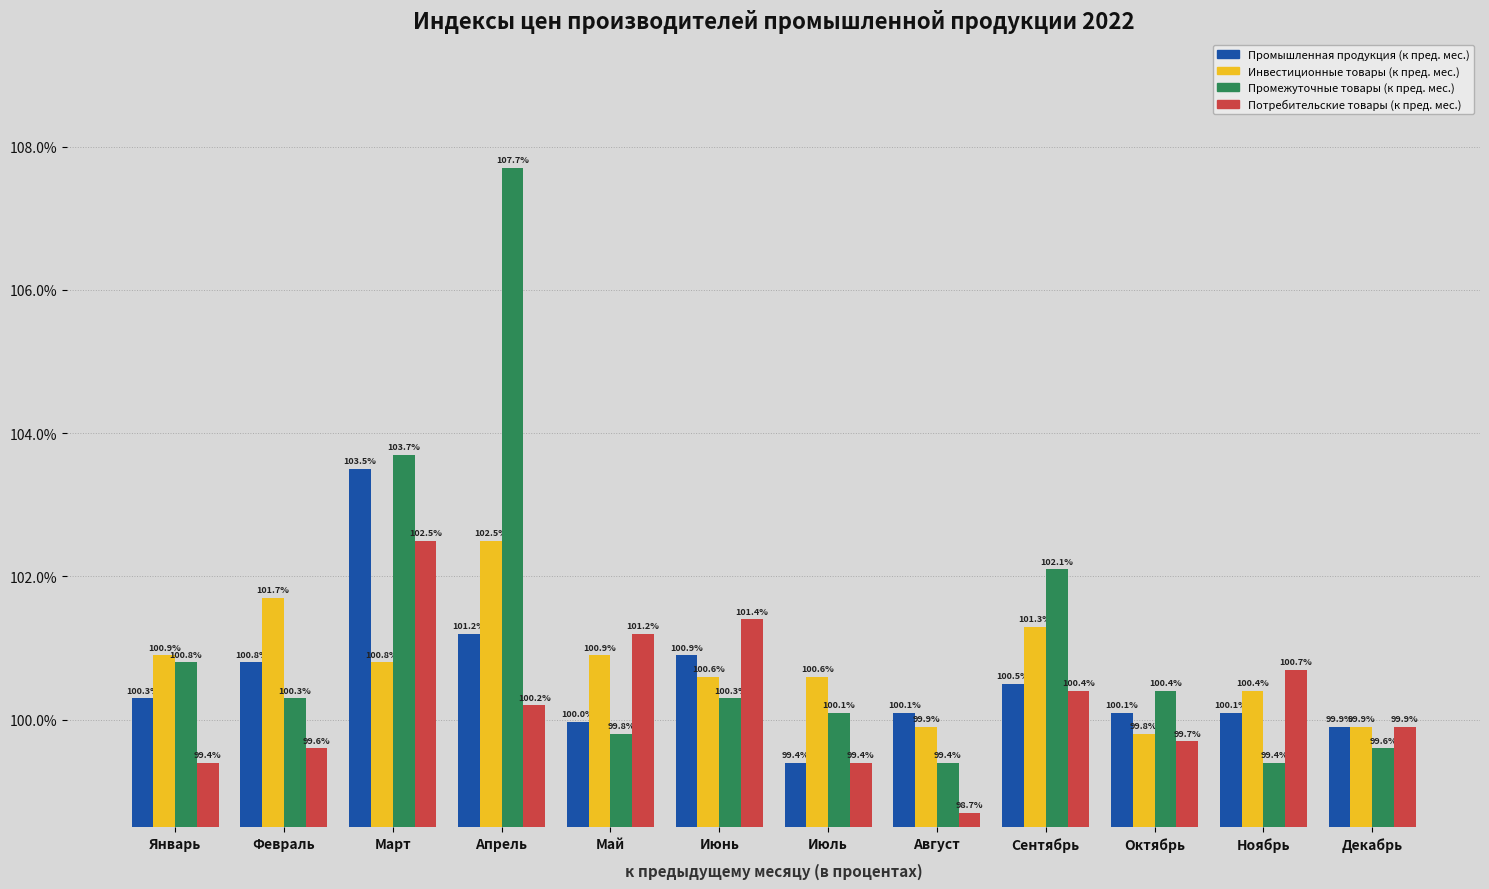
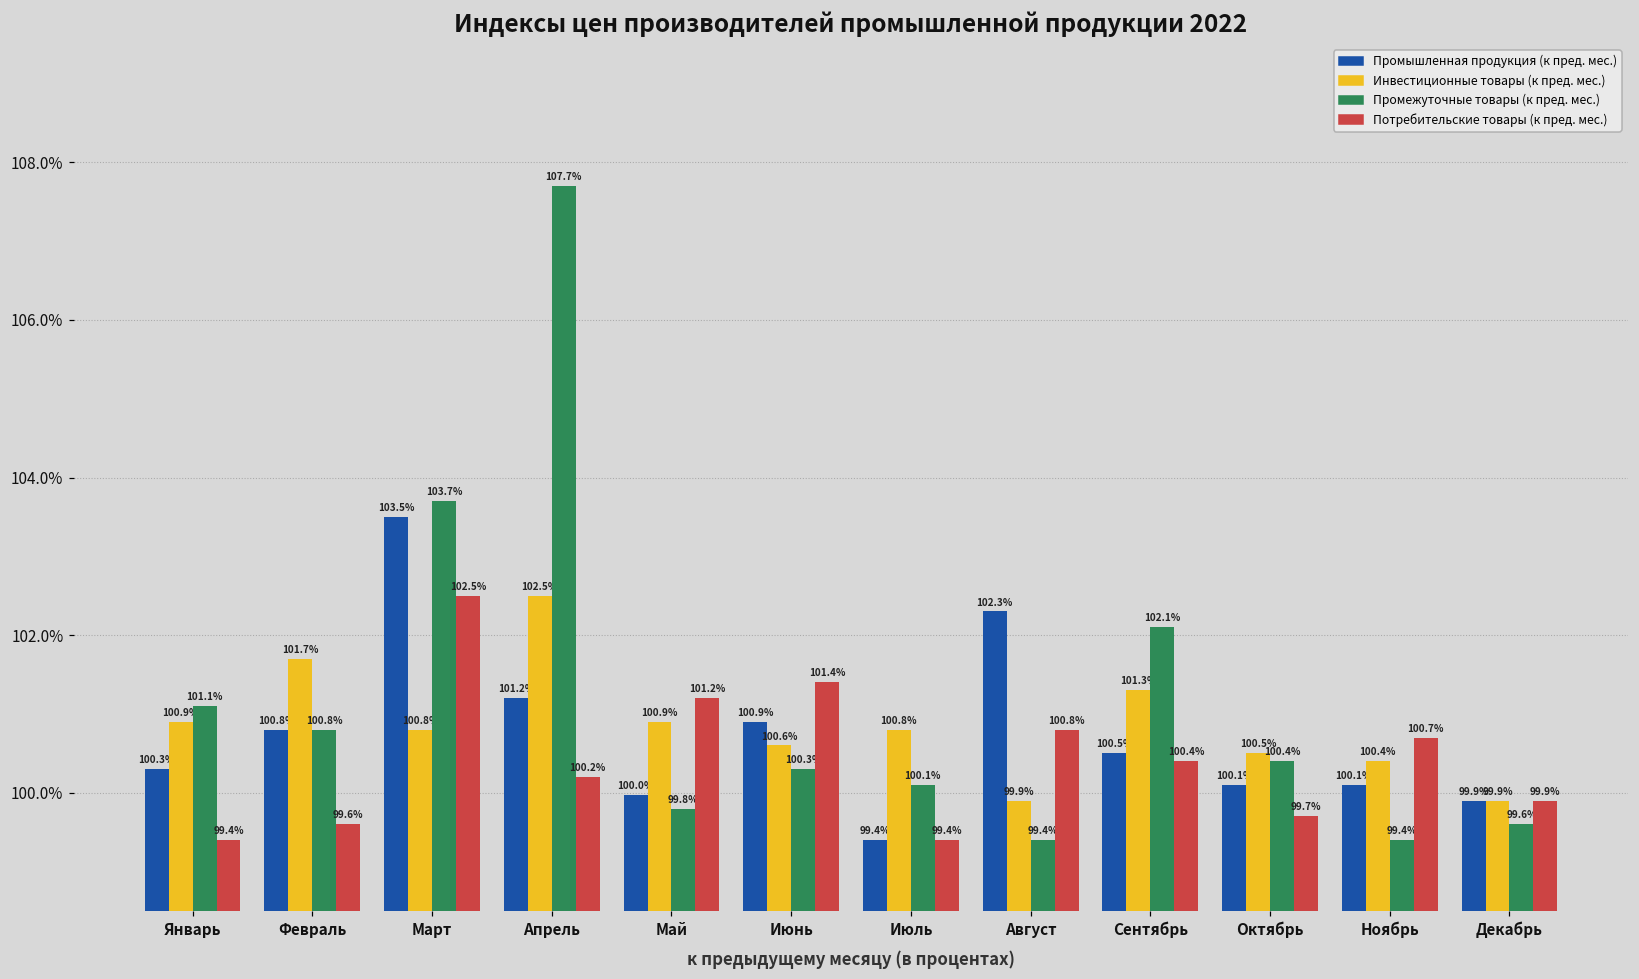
  {
    "Промышленная продукция (к пред. мес.)": {
      "Январь": "100.3%",
      "Февраль": "100.8%",
      "Март": "103.5%",
      "Апрель": "101.2%",
      "Май": "100.0%",
      "Июнь": "100.9%",
      "Июль": "99.4%",
-     "Август": "100.1%",
+     "Август": "102.3%",
      "Сентябрь": "100.5%",
      "Октябрь": "100.1%",
      "Ноябрь": "100.1%"
    },
    "Инвестиционные товары (к пред. мес.)": {
      "Январь": "100.9%",
      "Февраль": "101.7%",
      "Март": "100.8%",
      "Апрель": "102.5%",
      "Май": "100.9%",
      "Июнь": "100.6%",
-     "Июль": "100.6%",
+     "Июль": "100.8%",
      "Август": "99.9%",
      "Сентябрь": "101.3%",
-     "Октябрь": "99.8%",
+     "Октябрь": "100.5%",
      "Ноябрь": "100.4%"
    },
    "Промежуточные товары (к пред. мес.)": {
-     "Январь": "100.8%",
-     "Февраль": "100.3%",
+     "Январь": "101.1%",
+     "Февраль": "100.8%",
      "Март": "103.7%",
      "Апрель": "107.7%",
      "Май": "99.8%",
      "Июнь": "100.3%",
      "Июль": "100.1%",
      "Август": "99.4%",
      "Сентябрь": "102.1%",
      "Октябрь": "100.4%",
      "Ноябрь": "99.4%",
      "Декабрь": "99.6%"
    },
    "Потребительские товары (к пред. мес.)": {
      "Январь": "99.4%",
      "Февраль": "99.6%",
      "Март": "102.5%",
      "Апрель": "100.2%",
      "Май": "101.2%",
      "Июнь": "101.4%",
      "Июль": "99.4%",
-     "Август": "98.7%",
+     "Август": "100.8%",
      "Сентябрь": "100.4%",
      "Октябрь": "99.7%",
      "Ноябрь": "100.7%",
      "Декабрь": "99.9%"
    }
  }
